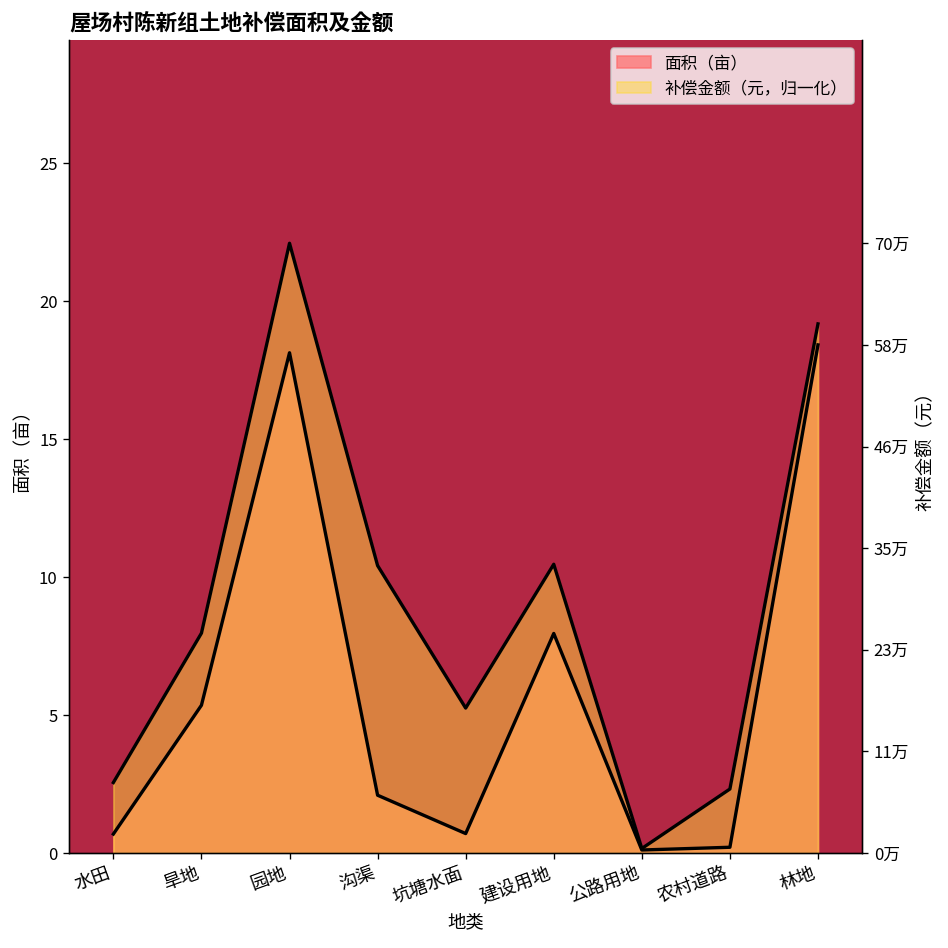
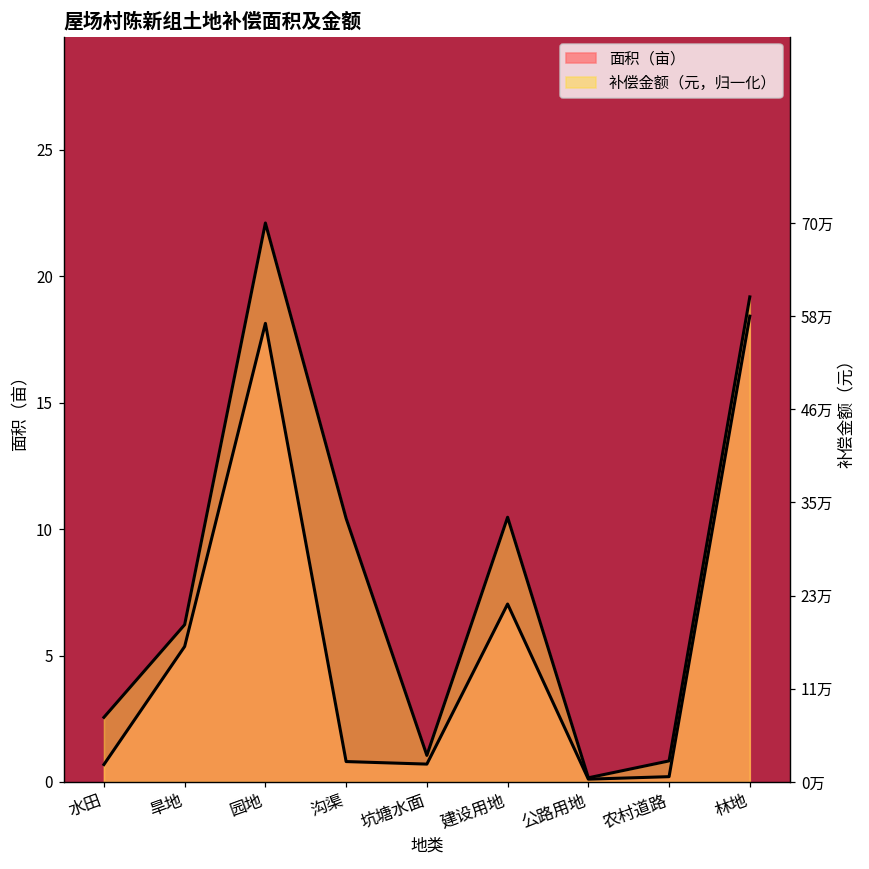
  {
    "面积（亩）": {
      "水田": 0.7,
      "旱地": 5.4,
      "园地": 18.1,
-     "沟渠": 2.1,
+     "沟渠": 0.8,
      "坑塘水面": 0.7,
-     "建设用地": 8.0,
+     "建设用地": 7.0,
      "农村道路": 0.2,
      "林地": 18.4
    },
    "补偿金额（元，归一化）": {
      "水田": 2.6,
-     "旱地": 8.0,
+     "旱地": 6.2,
      "园地": 22.1,
      "沟渠": 10.4,
-     "坑塘水面": 5.3,
+     "坑塘水面": 1.1,
      "建设用地": 10.5,
-     "农村道路": 2.3,
+     "农村道路": 0.8,
      "林地": 19.2
    }
  }
